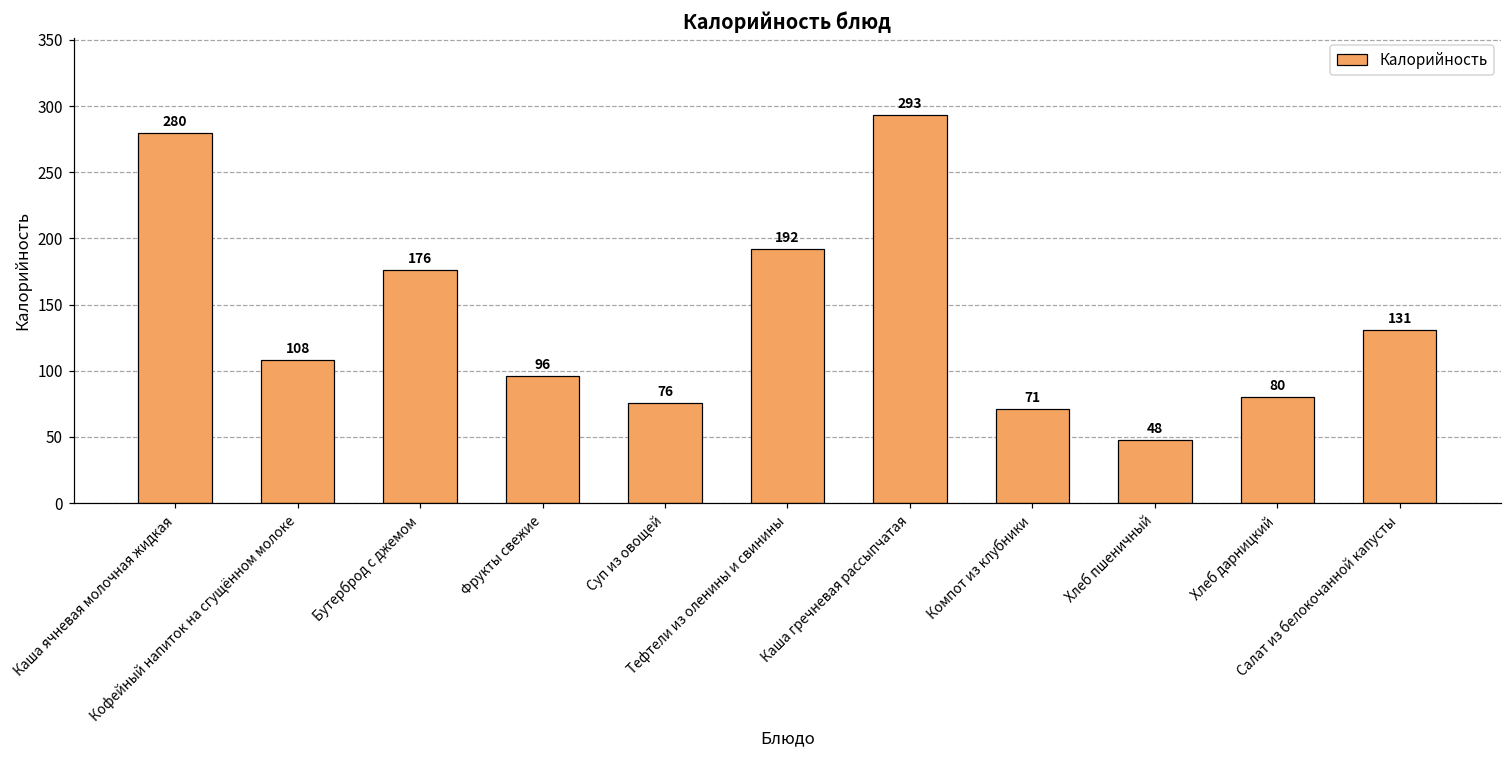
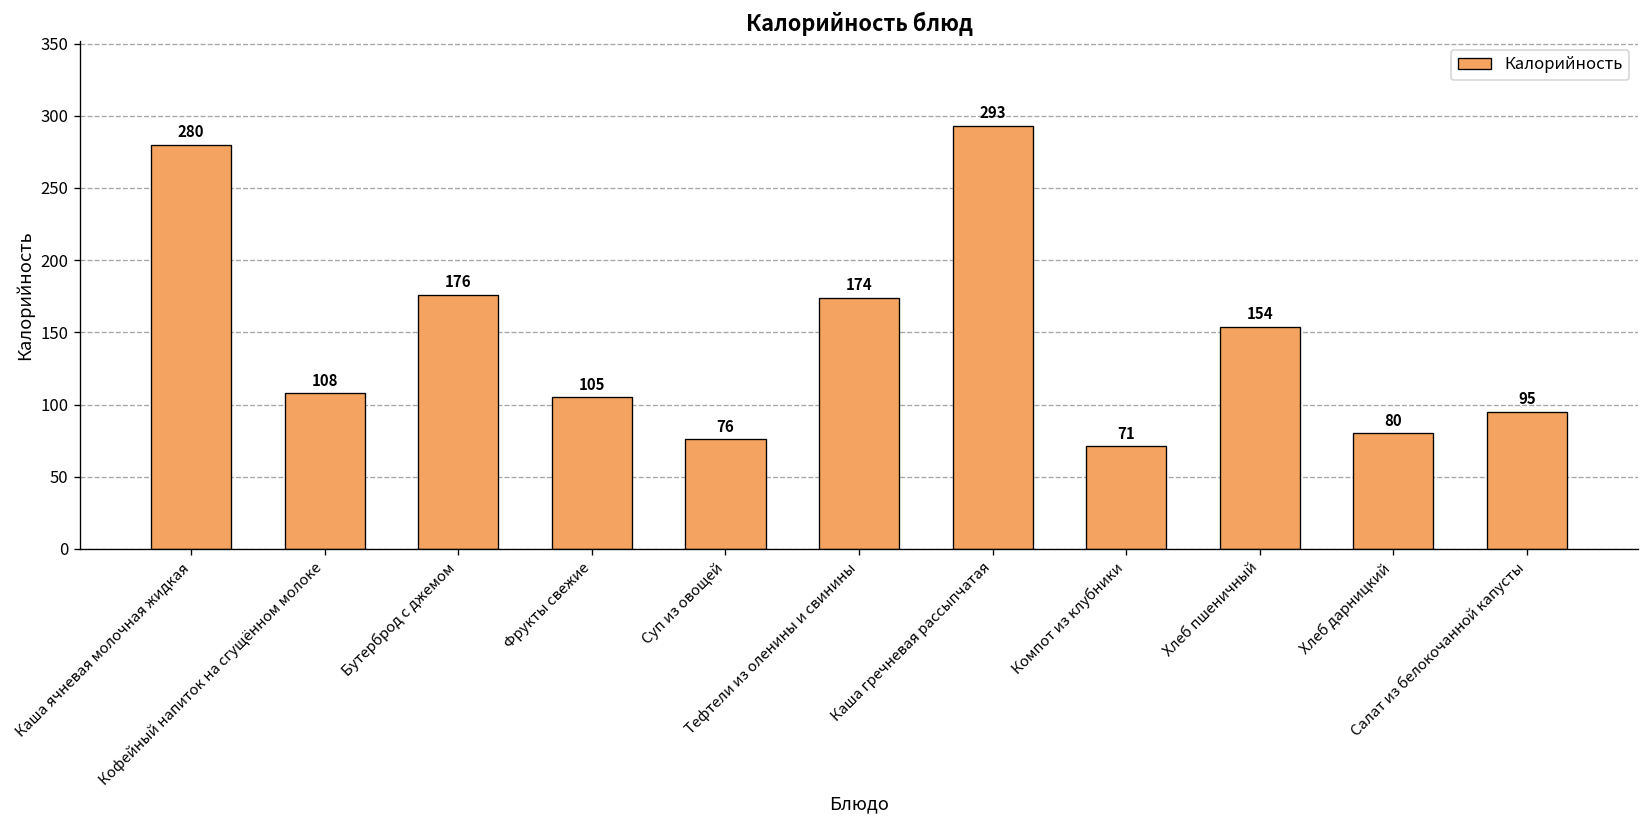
  {
    "Каша ячневая молочная жидкая": 280,
    "Кофейный напиток на сгущённом молоке": 108,
    "Бутерброд с джемом": 176,
-   "Фрукты свежие": 96,
+   "Фрукты свежие": 105,
    "Суп из овощей": 76,
-   "Тефтели из оленины и свинины": 192,
+   "Тефтели из оленины и свинины": 174,
    "Каша гречневая рассыпчатая": 293,
    "Компот из клубники": 71,
-   "Хлеб пшеничный": 48,
+   "Хлеб пшеничный": 154,
    "Хлеб дарницкий": 80,
-   "Салат из белокочанной капусты": 131
+   "Салат из белокочанной капусты": 95
  }
